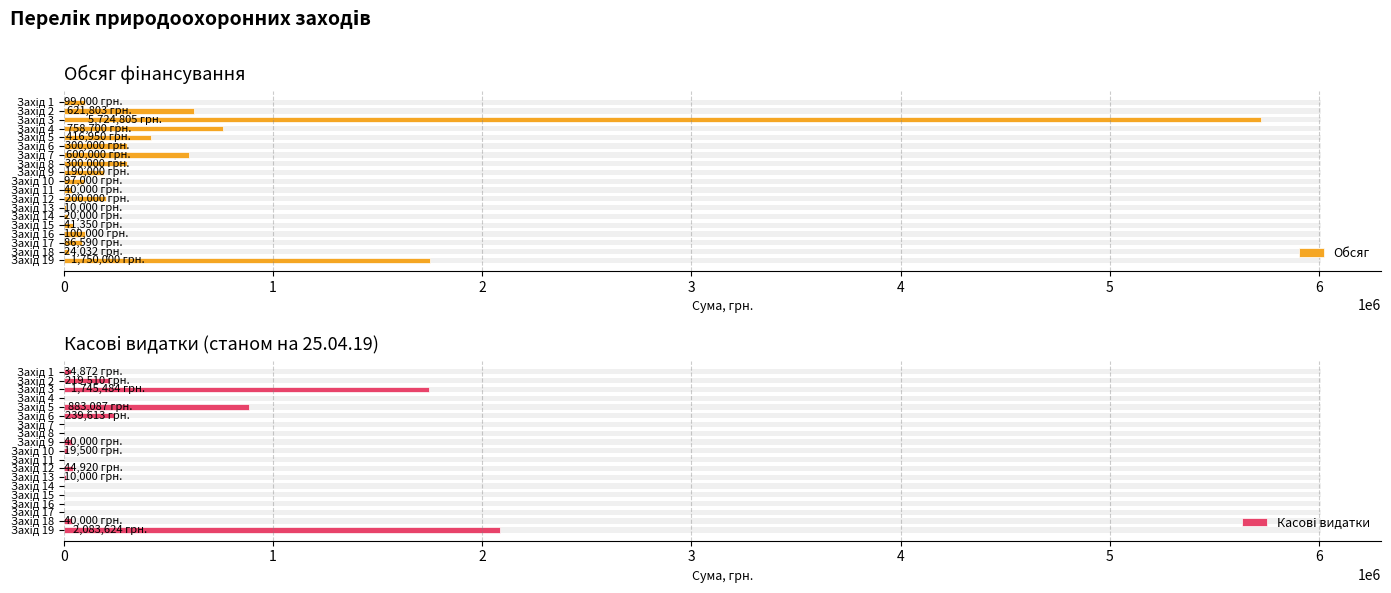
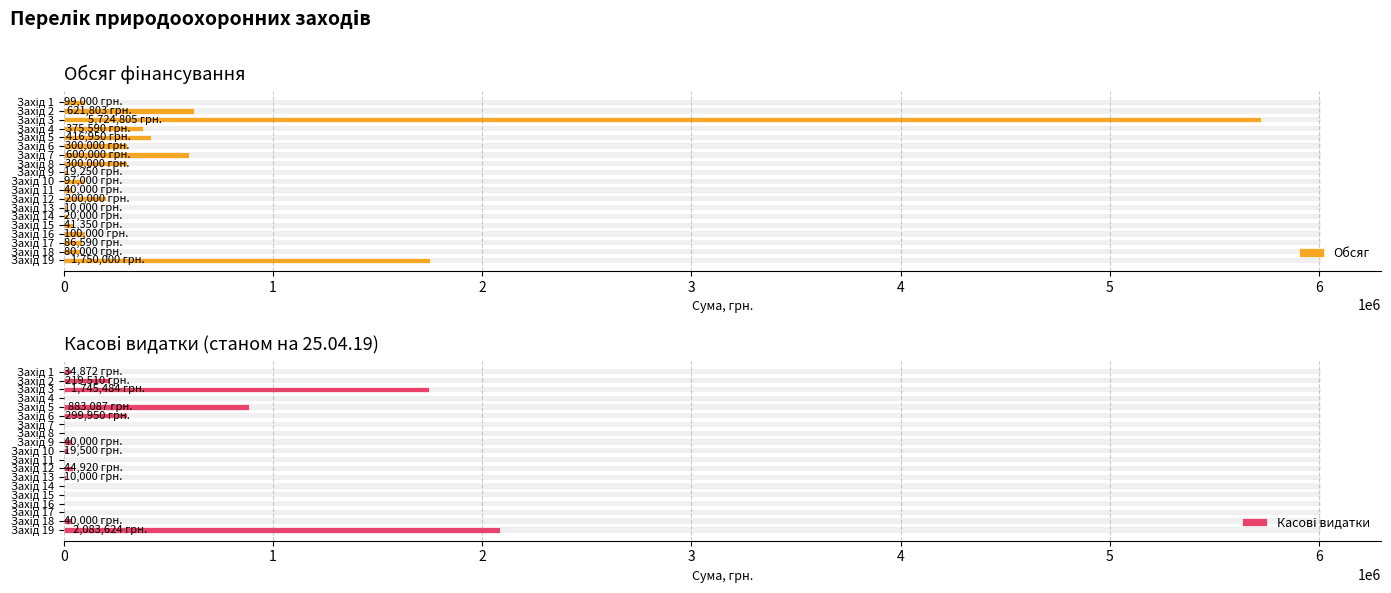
  {
    "Обсяг фінансування": {
      "Обсяг": {
-       "Захід 4": "758,700",
-       "Захід 9": "190,000",
-       "Захід 18": "24,032"
+       "Захід 4": "375,590",
+       "Захід 9": "19,250",
+       "Захід 18": "80,000"
      }
    },
    "Касові видатки (станом на 25.04.19)": {
      "Касові видатки": {
-       "Захід 6": "239,613"
+       "Захід 6": "299,950"
      }
    }
  }
